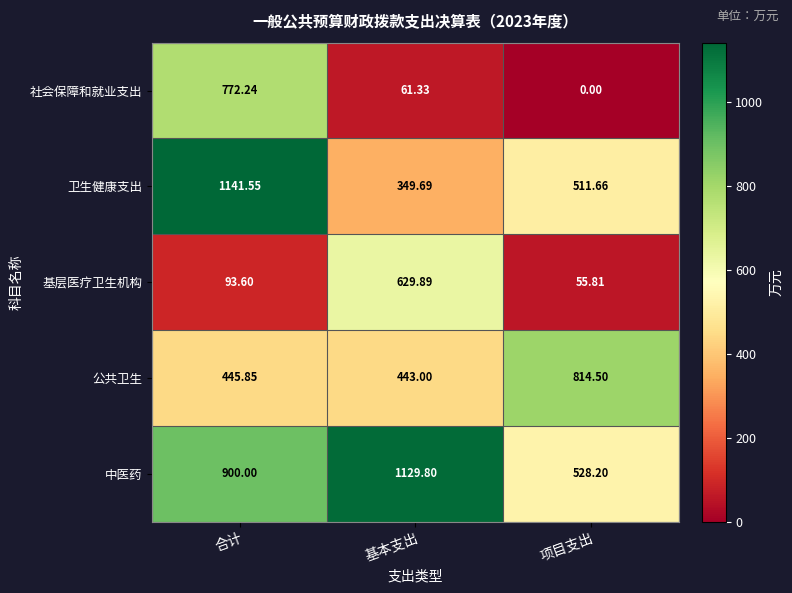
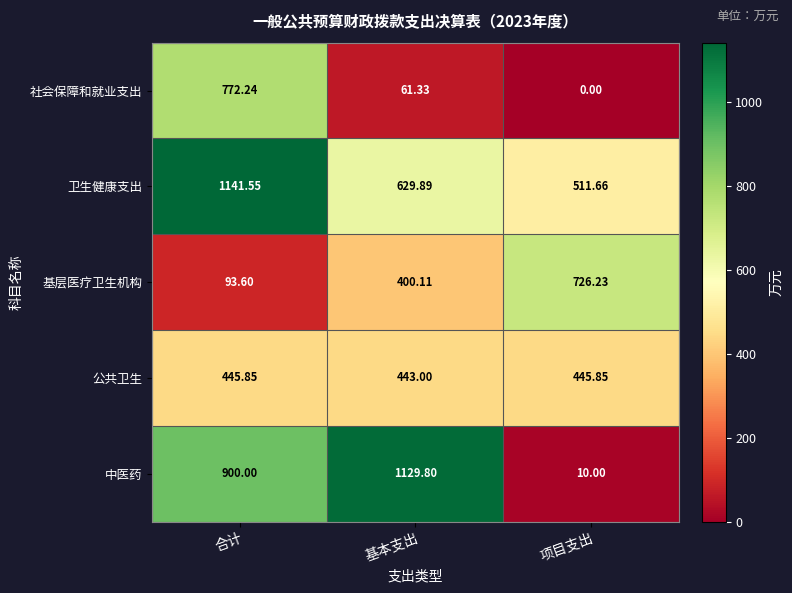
  {
    "社会保障和就业支出": {
      "合计": 772.24,
      "基本支出": 61.33,
      "项目支出": 0.00
    },
    "卫生健康支出": {
      "合计": 1141.55,
-     "基本支出": 349.69,
+     "基本支出": 629.89,
      "项目支出": 511.66
    },
    "基层医疗卫生机构": {
      "合计": 93.60,
-     "基本支出": 629.89,
-     "项目支出": 55.81
+     "基本支出": 400.11,
+     "项目支出": 726.23
    },
    "公共卫生": {
      "合计": 445.85,
      "基本支出": 443.00,
-     "项目支出": 814.50
+     "项目支出": 445.85
    },
    "中医药": {
      "合计": 900.00,
      "基本支出": 1129.80,
-     "项目支出": 528.20
+     "项目支出": 10.00
    }
  }
